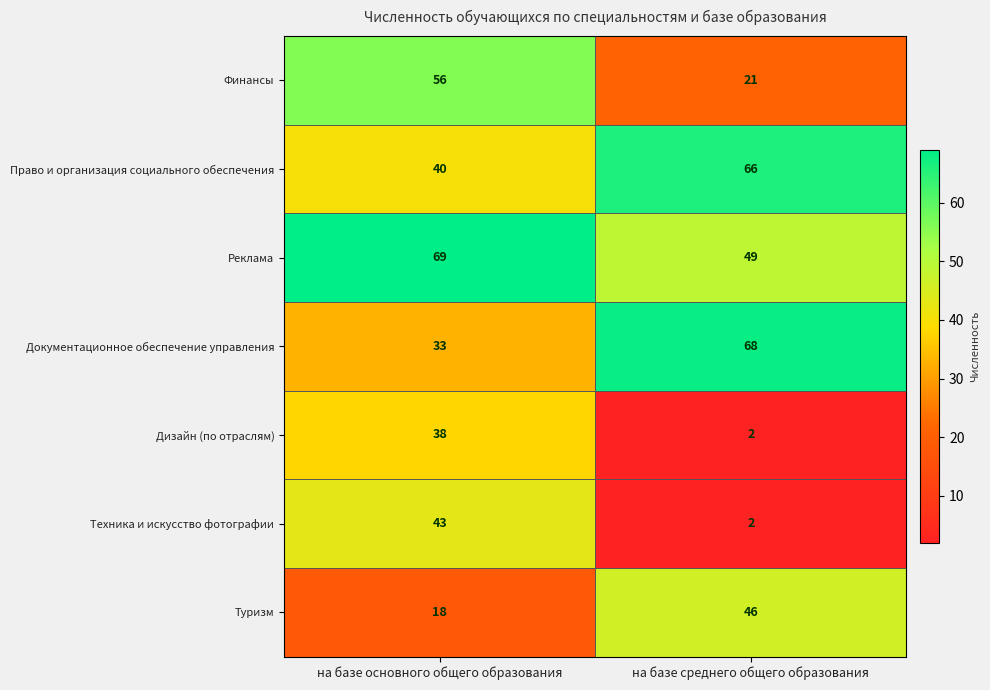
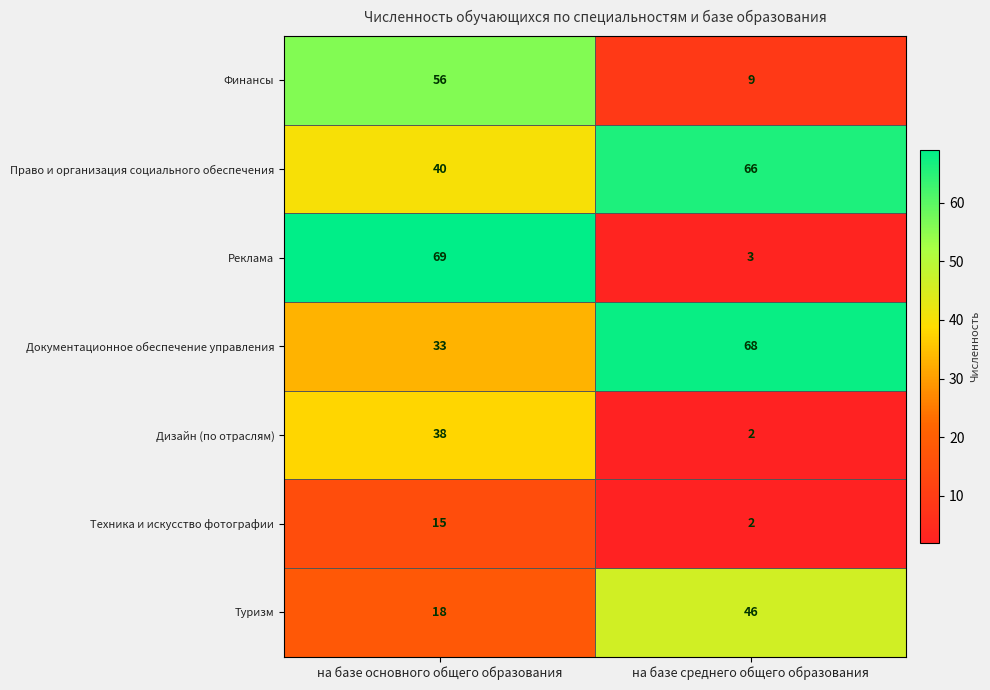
  {
    "Финансы": {
      "на базе основного общего образования": 56,
-     "на базе среднего общего образования": 21
+     "на базе среднего общего образования": 9
    },
    "Право и организация социального обеспечения": {
      "на базе основного общего образования": 40,
      "на базе среднего общего образования": 66
    },
    "Реклама": {
      "на базе основного общего образования": 69,
-     "на базе среднего общего образования": 49
+     "на базе среднего общего образования": 3
    },
    "Документационное обеспечение управления": {
      "на базе основного общего образования": 33,
      "на базе среднего общего образования": 68
    },
    "Дизайн (по отраслям)": {
      "на базе основного общего образования": 38,
      "на базе среднего общего образования": 2
    },
    "Техника и искусство фотографии": {
-     "на базе основного общего образования": 43,
+     "на базе основного общего образования": 15,
      "на базе среднего общего образования": 2
    },
    "Туризм": {
      "на базе основного общего образования": 18,
      "на базе среднего общего образования": 46
    }
  }
